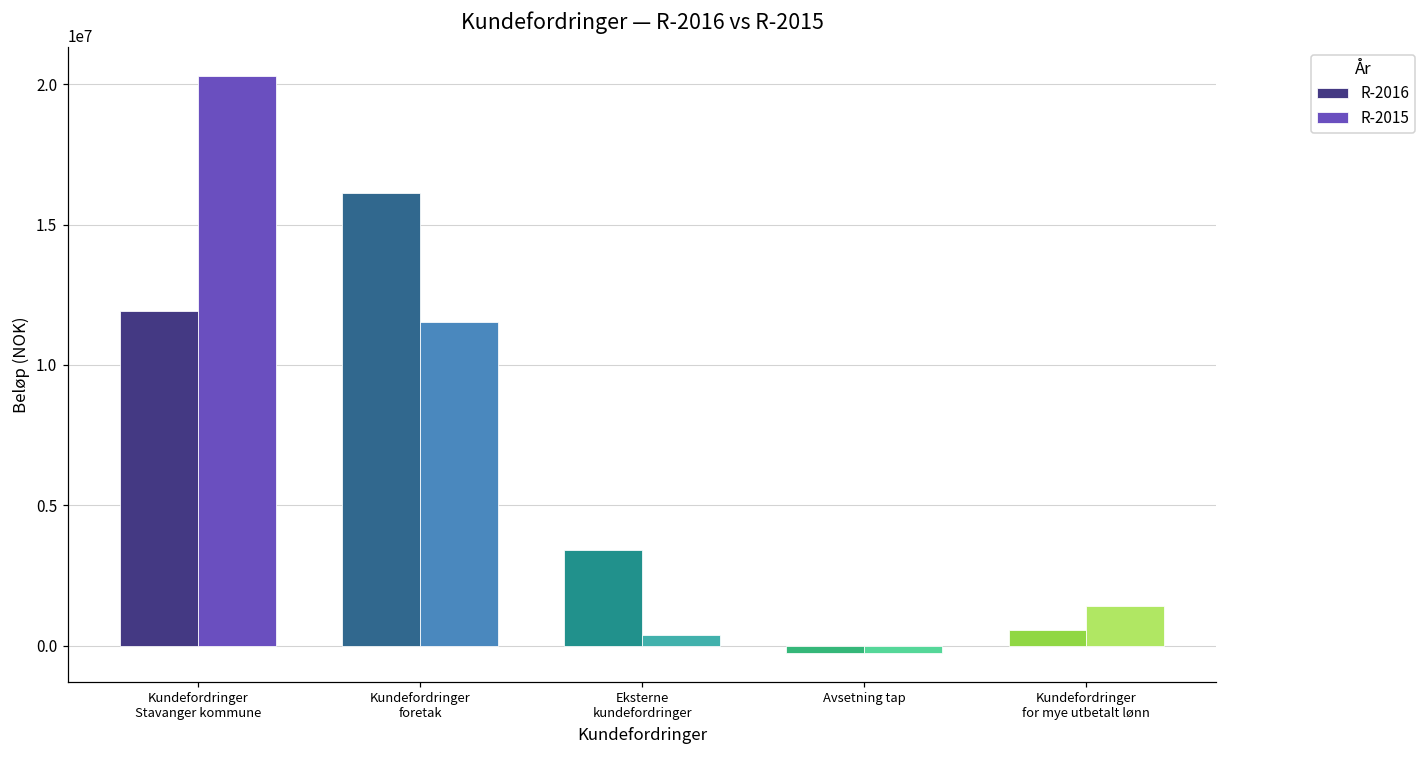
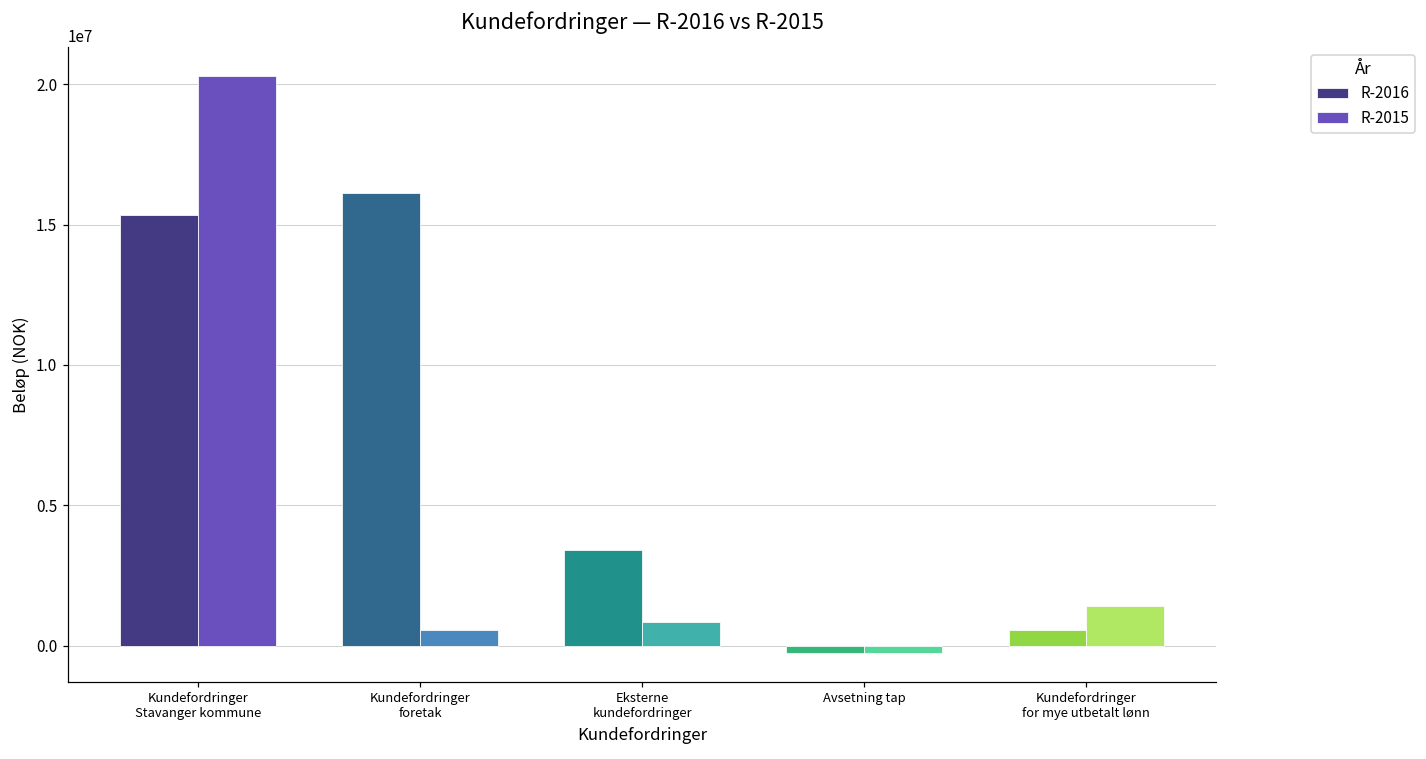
  {
    "R-2016": {
-     "Kundefordringer Stavanger kommune": 11900000,
+     "Kundefordringer Stavanger kommune": 15400000,
      "Kundefordringer foretak": 16100000,
      "Eksterne kundefordringer": 3400000,
      "Avsetning tap": -300000,
      "Kundefordringer for mye utbetalt lønn": 600000
    },
    "R-2015": {
      "Kundefordringer Stavanger kommune": 20300000,
-     "Kundefordringer foretak": 11500000,
-     "Eksterne kundefordringer": 400000,
+     "Kundefordringer foretak": 600000,
+     "Eksterne kundefordringer": 800000,
      "Avsetning tap": -300000,
      "Kundefordringer for mye utbetalt lønn": 1400000
    }
  }
